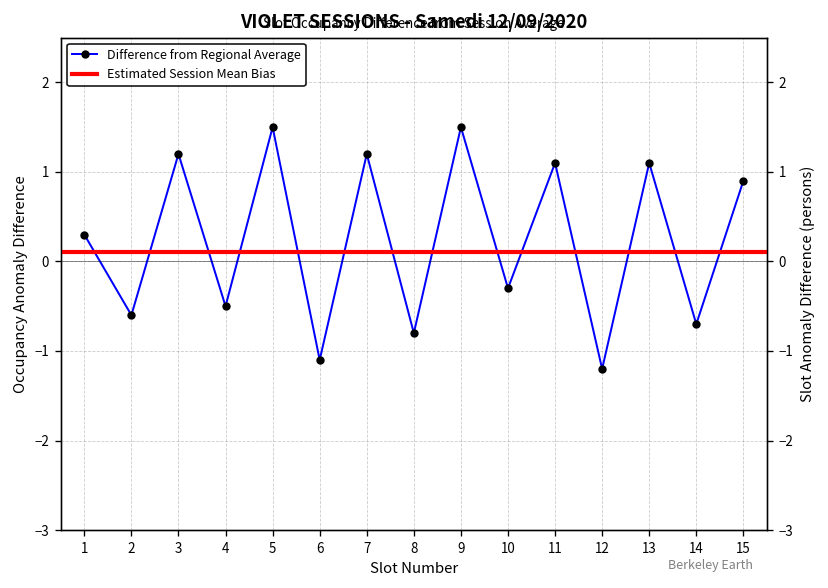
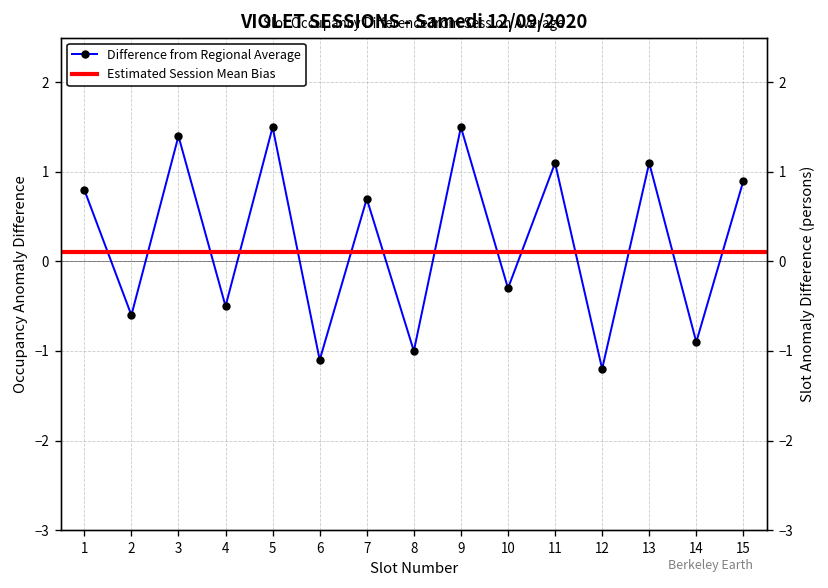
  {
-   "1": 0.3,
+   "1": 0.8,
    "2": -0.6,
-   "3": 1.2,
+   "3": 1.4,
    "4": -0.5,
    "5": 1.5,
    "6": -1.1,
-   "7": 1.2,
-   "8": -0.8,
+   "7": 0.7,
+   "8": -1.0,
    "9": 1.5,
    "10": -0.3,
    "11": 1.1,
    "12": -1.2,
    "13": 1.1,
-   "14": -0.7,
+   "14": -0.9,
    "15": 0.9
  }
